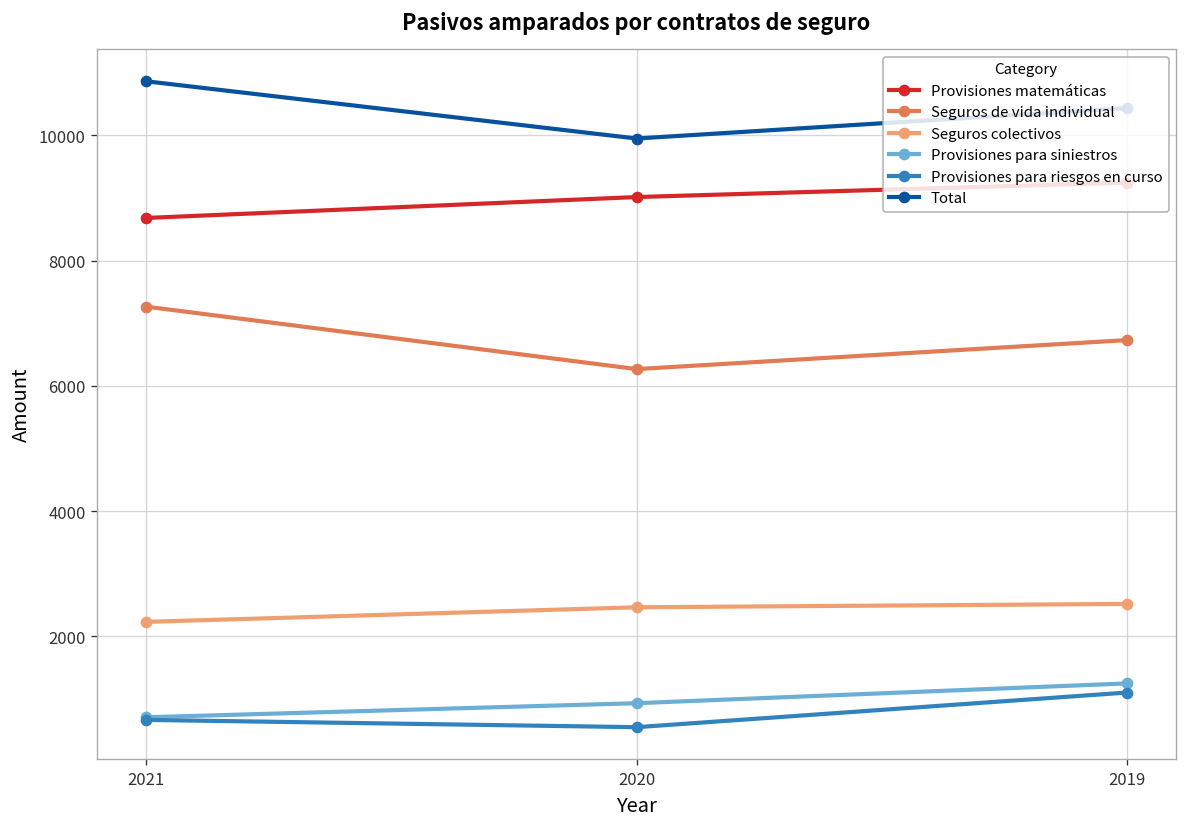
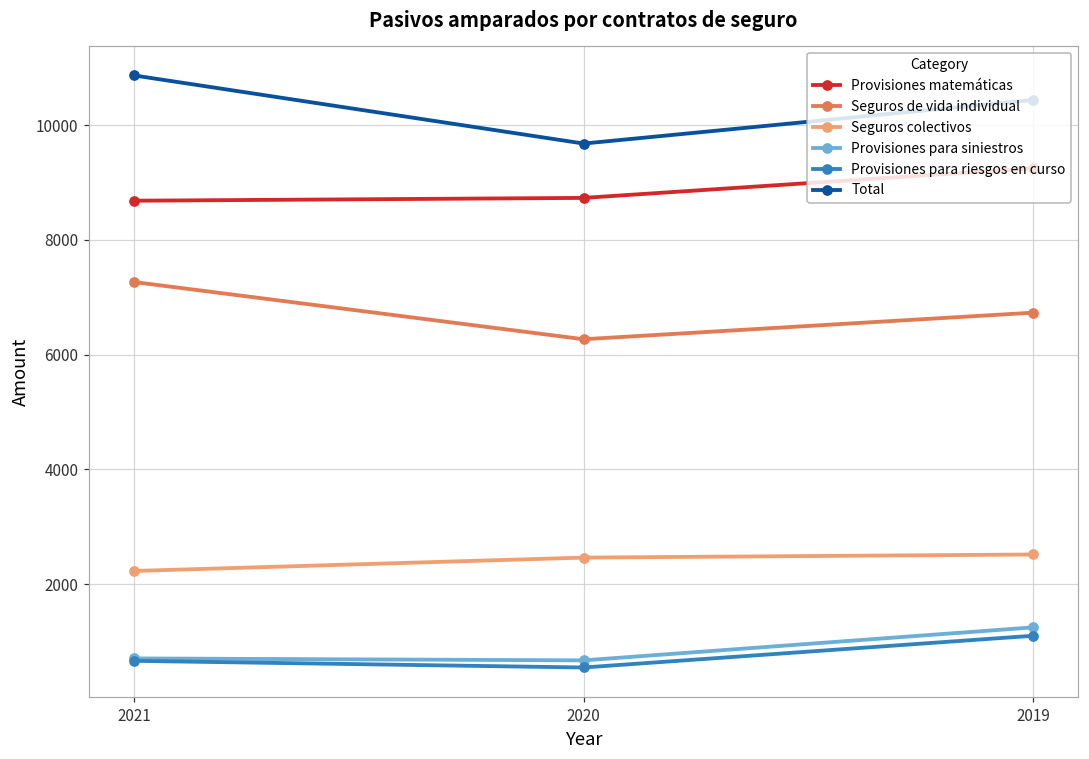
  {
    "Provisiones matemáticas": {
      "2021": 8700,
-     "2020": 9000
+     "2020": 8700
    },
    "Provisiones para siniestros": {
-     "2020": 900,
+     "2020": 700,
      "2019": 1200
    },
    "Provisiones para riesgos en curso": {
      "2020": 500,
      "2019": 1100
    },
    "Total": {
      "2021": 10900,
-     "2020": 10000
+     "2020": 9700
    }
  }
